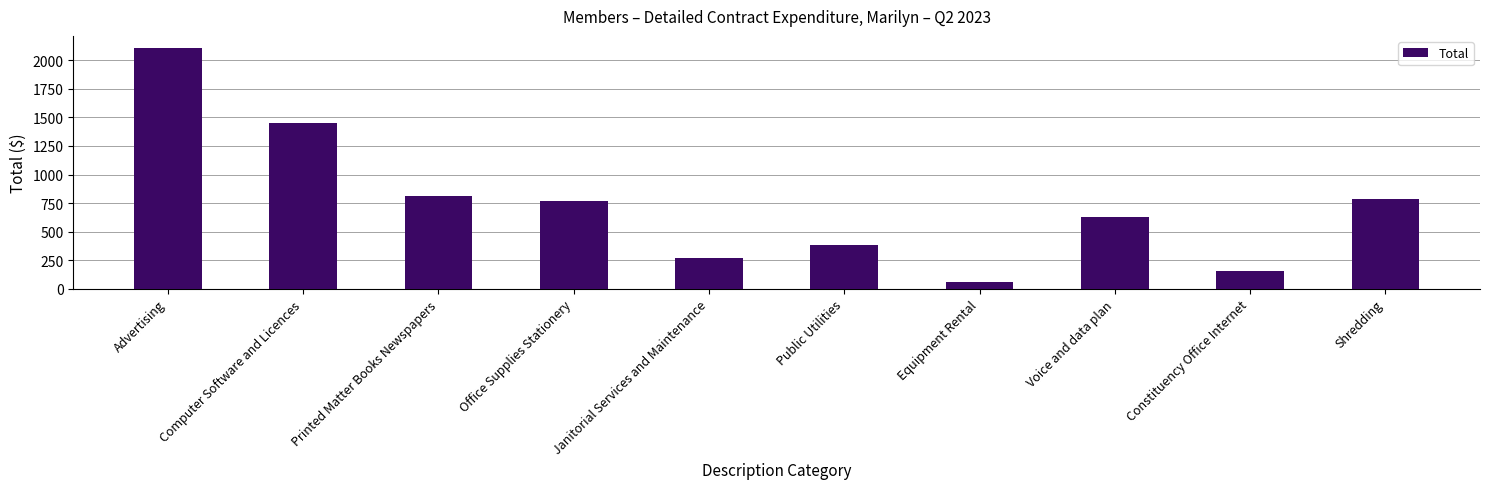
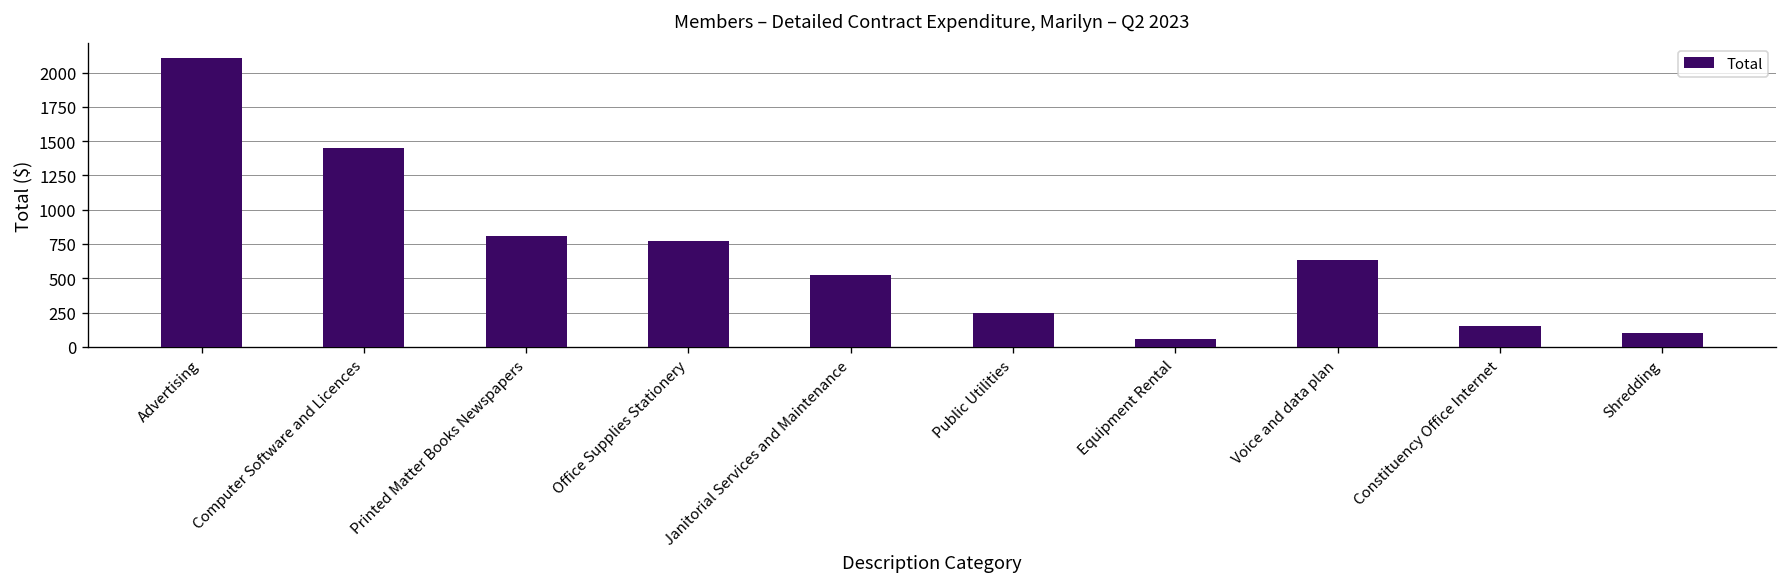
  {
    "Advertising": 2110,
    "Computer Software and Licences": 1450,
    "Printed Matter Books Newspapers": 810,
    "Office Supplies Stationery": 770,
-   "Janitorial Services and Maintenance": 270,
-   "Public Utilities": 380,
+   "Janitorial Services and Maintenance": 530,
+   "Public Utilities": 250,
    "Equipment Rental": 60,
    "Voice and data plan": 630,
    "Constituency Office Internet": 150,
-   "Shredding": 780
+   "Shredding": 100
  }
